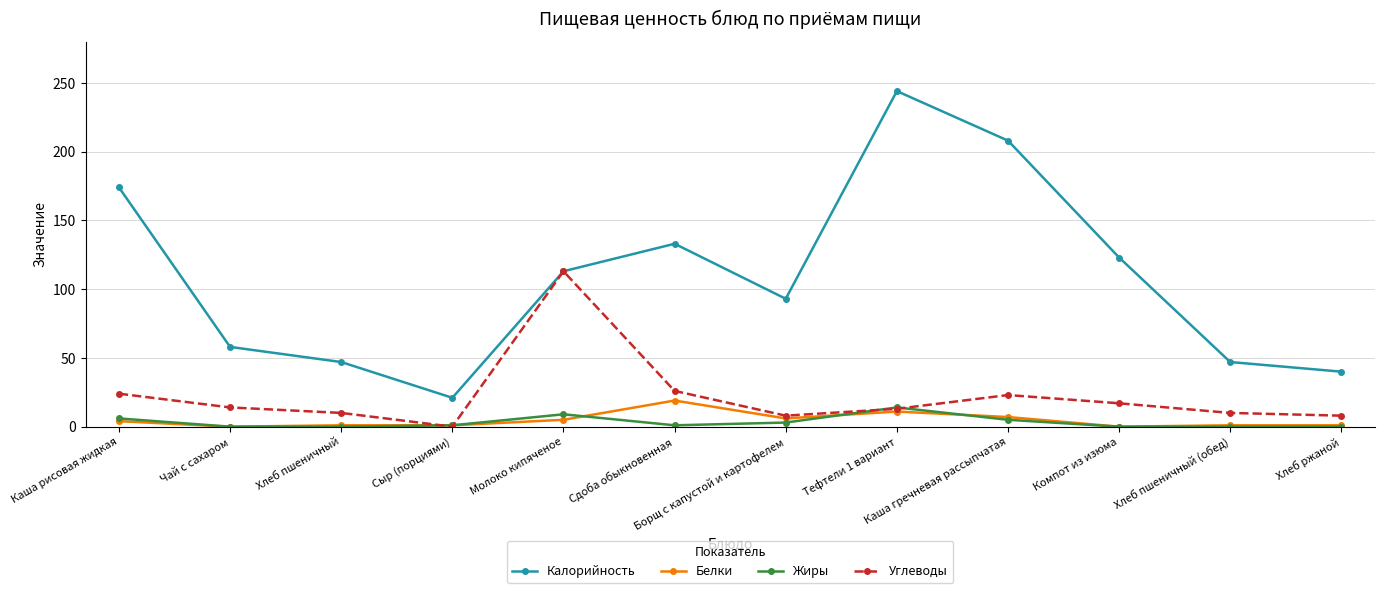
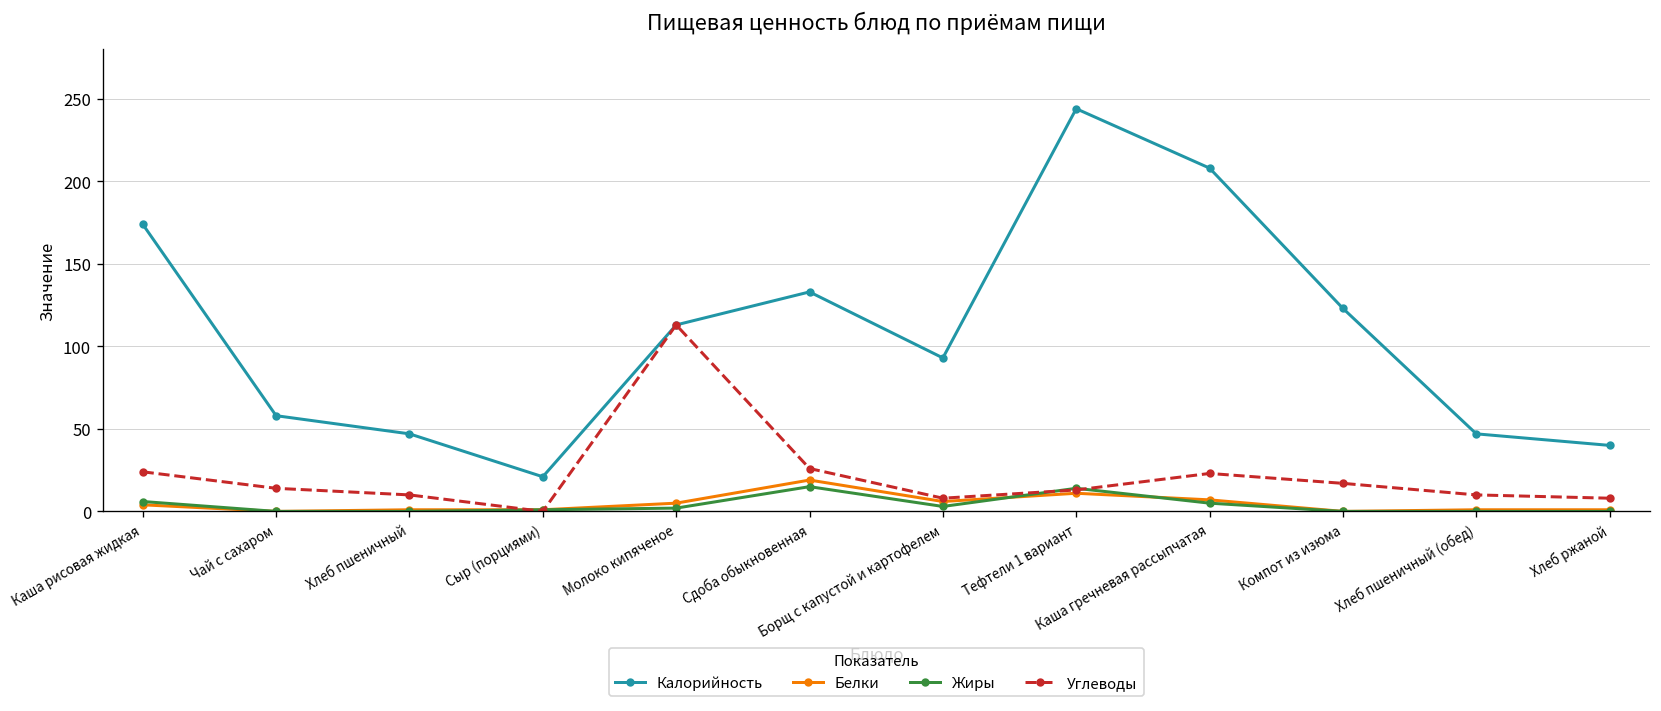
  {
    "Калорийность": {
      "Каша рисовая жидкая": 174,
      "Чай с сахаром": 58,
      "Хлеб пшеничный": 47,
      "Сыр (порциями)": 21,
      "Сдоба обыкновенная": 133,
      "Борщ с капустой и картофелем": 93,
      "Тефтели 1 вариант": 244,
      "Каша гречневая рассыпчатая": 208,
      "Компот из изюма": 123,
      "Хлеб пшеничный (обед)": 47,
      "Хлеб ржаной": 40
    },
    "Белки": {
      "Каша рисовая жидкая": 4,
      "Молоко кипяченое": 5,
      "Сдоба обыкновенная": 19,
      "Борщ с капустой и картофелем": 6,
      "Тефтели 1 вариант": 11,
      "Каша гречневая рассыпчатая": 7
    },
    "Жиры": {
      "Каша рисовая жидкая": 6,
-     "Молоко кипяченое": 9,
-     "Сдоба обыкновенная": 1,
+     "Молоко кипяченое": 2,
+     "Сдоба обыкновенная": 15,
      "Борщ с капустой и картофелем": 3,
      "Каша гречневая рассыпчатая": 5
    },
    "Углеводы": {
      "Каша рисовая жидкая": 24,
      "Чай с сахаром": 14,
      "Хлеб пшеничный": 10,
      "Сдоба обыкновенная": 26,
      "Борщ с капустой и картофелем": 8,
      "Каша гречневая рассыпчатая": 23,
      "Компот из изюма": 17,
      "Хлеб пшеничный (обед)": 10,
      "Хлеб ржаной": 8
    }
  }
